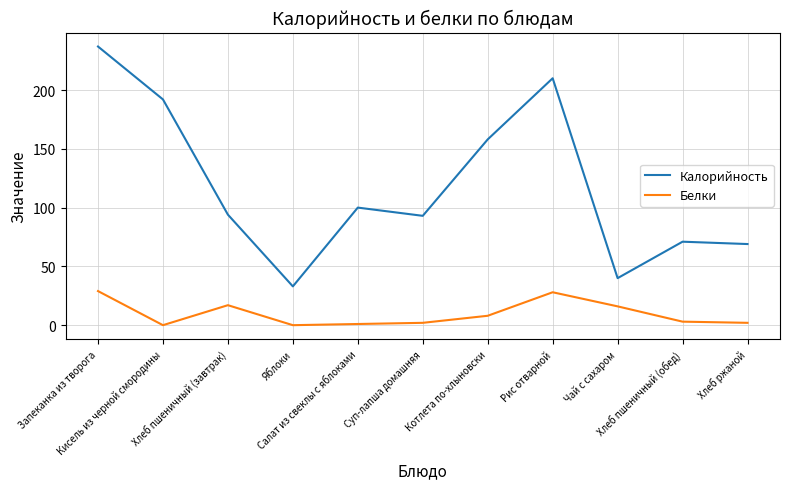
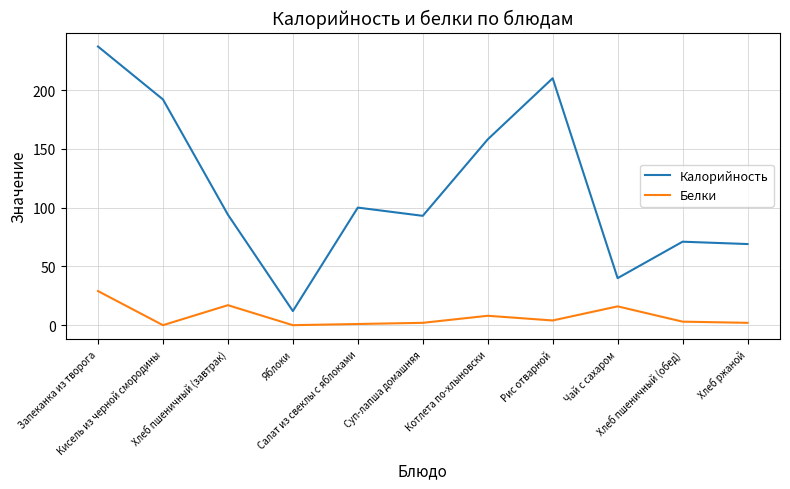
  {
    "Калорийность": {
      "Запеканка из творога": 237,
      "Кисель из черной смородины": 192,
      "Хлеб пшеничный (завтрак)": 94,
-     "Яблоки": 33,
+     "Яблоки": 12,
      "Салат из свеклы с яблоками": 100,
      "Суп-лапша домашняя": 93,
      "Котлета по-хлыновски": 158,
      "Рис отварной": 210,
      "Чай с сахаром": 40,
      "Хлеб пшеничный (обед)": 71,
      "Хлеб ржаной": 69
    },
    "Белки": {
      "Запеканка из творога": 29,
      "Кисель из черной смородины": 0,
      "Хлеб пшеничный (завтрак)": 17,
      "Яблоки": 0,
      "Салат из свеклы с яблоками": 1,
      "Суп-лапша домашняя": 2,
      "Котлета по-хлыновски": 8,
-     "Рис отварной": 28,
+     "Рис отварной": 4,
      "Чай с сахаром": 16,
      "Хлеб пшеничный (обед)": 3,
      "Хлеб ржаной": 2
    }
  }
